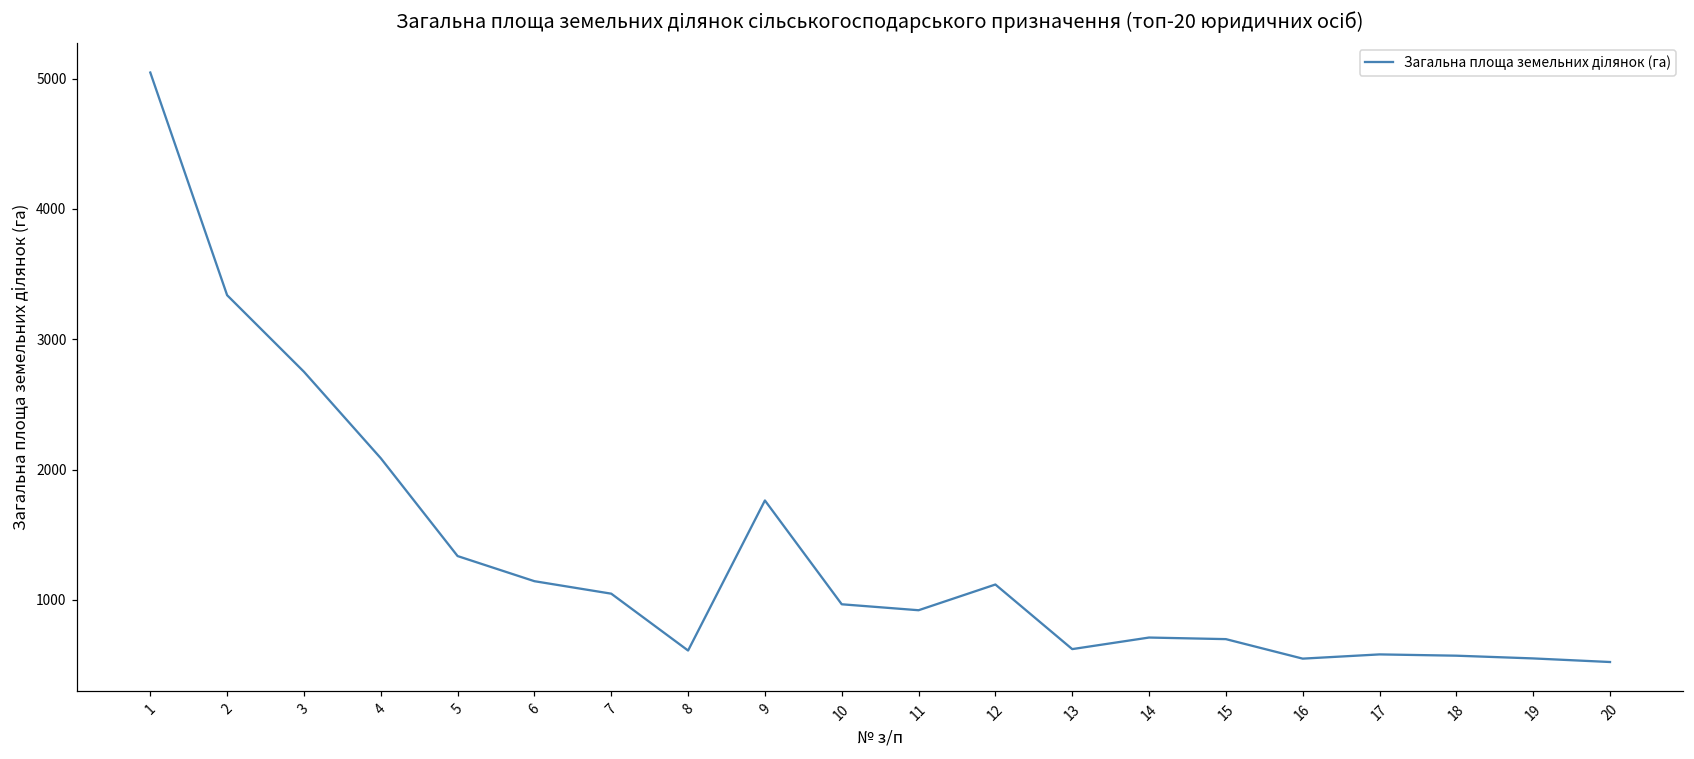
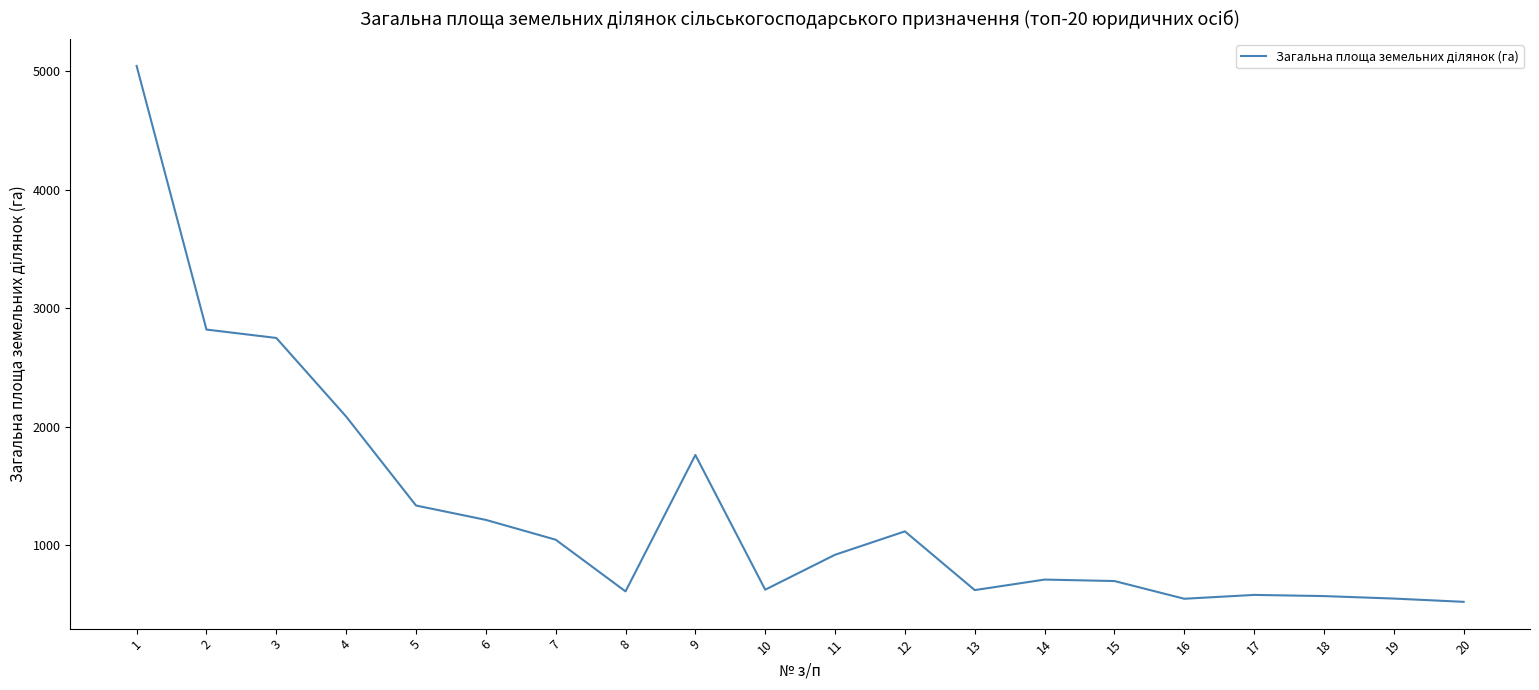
  {
    "1": 5050,
-   "2": 3340,
+   "2": 2820,
    "3": 2750,
    "4": 2090,
    "5": 1340,
-   "6": 1140,
+   "6": 1220,
    "7": 1050,
    "8": 610,
    "9": 1760,
-   "10": 970,
+   "10": 630,
    "11": 920,
    "12": 1120,
    "13": 620,
    "14": 710,
    "15": 700,
    "16": 550,
    "17": 580,
    "18": 570,
    "19": 550,
    "20": 520
  }
